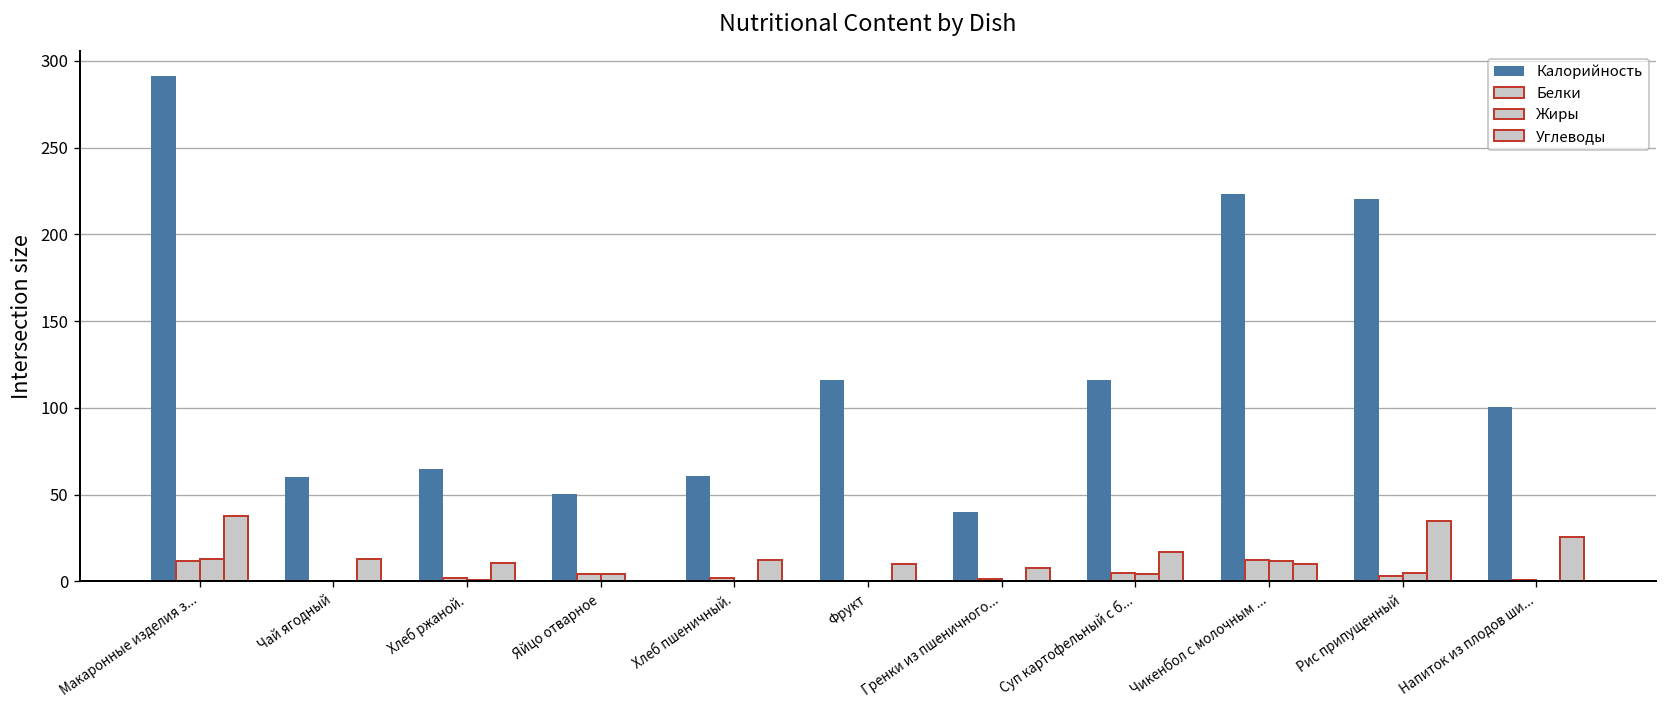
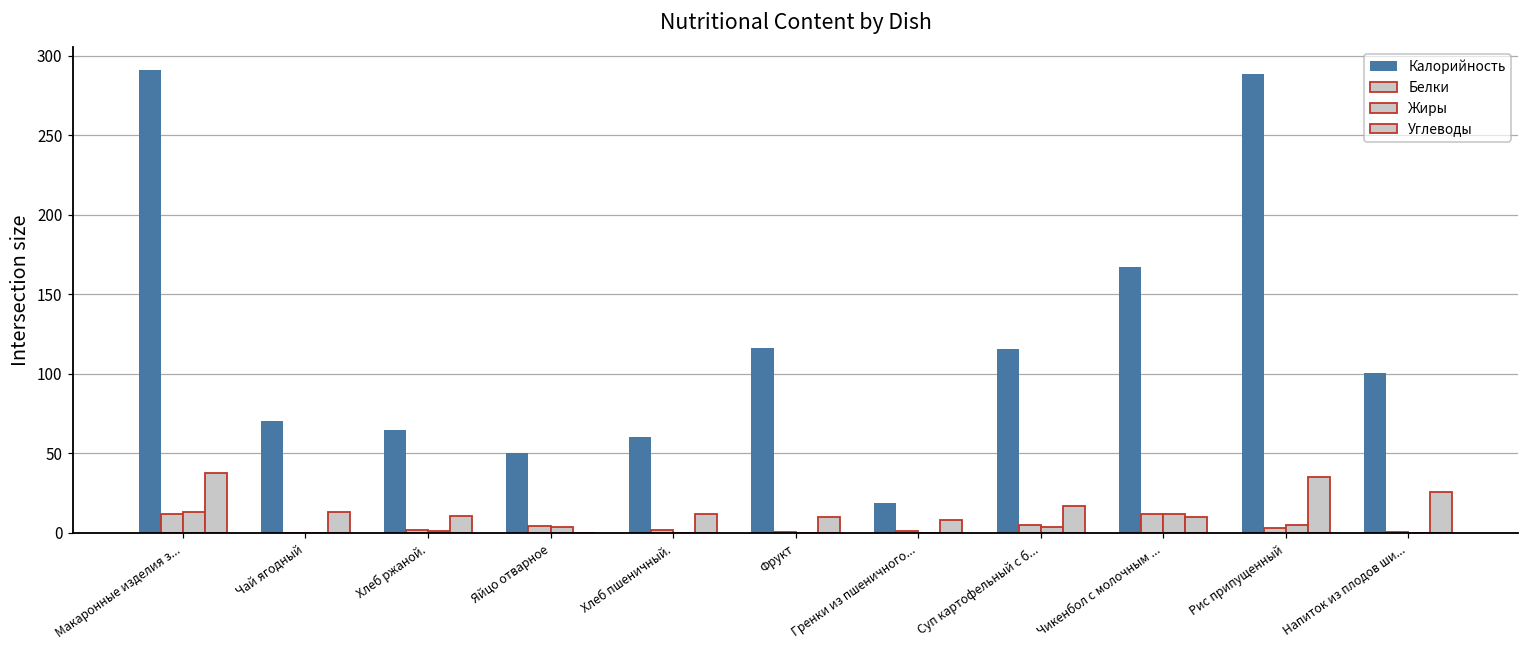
  {
    "Калорийность": {
      "Макаронные изделия з...": 291,
-     "Чай ягодный": 60,
+     "Чай ягодный": 71,
      "Хлеб ржаной.": 65,
      "Яйцо отварное": 50,
      "Хлеб пшеничный.": 61,
      "Фрукт": 116,
-     "Гренки из пшеничного...": 40,
+     "Гренки из пшеничного...": 19,
      "Суп картофельный с б...": 116,
-     "Чикенбол с молочным ...": 223,
-     "Рис припущенный": 221,
+     "Чикенбол с молочным ...": 167,
+     "Рис припущенный": 289,
      "Напиток из плодов ши...": 100
    }
  }
